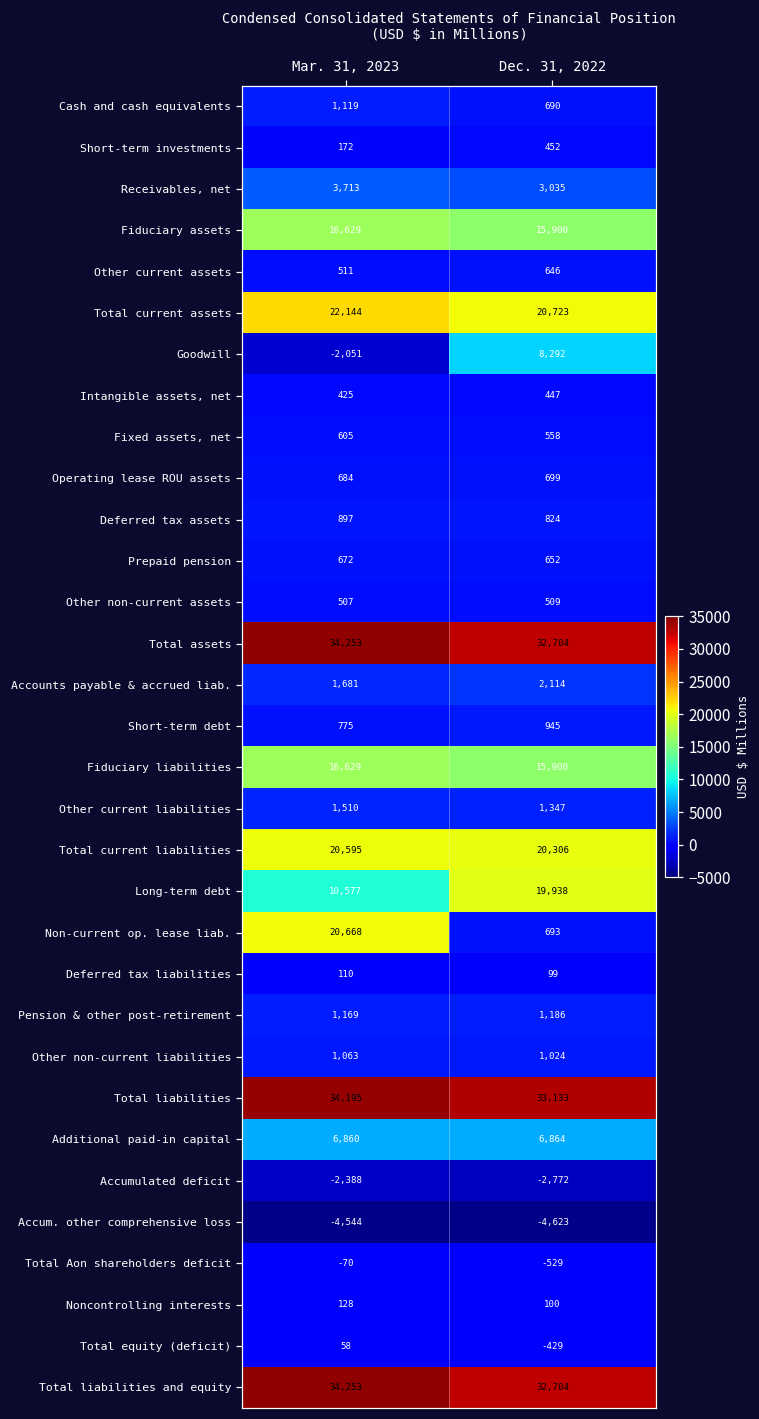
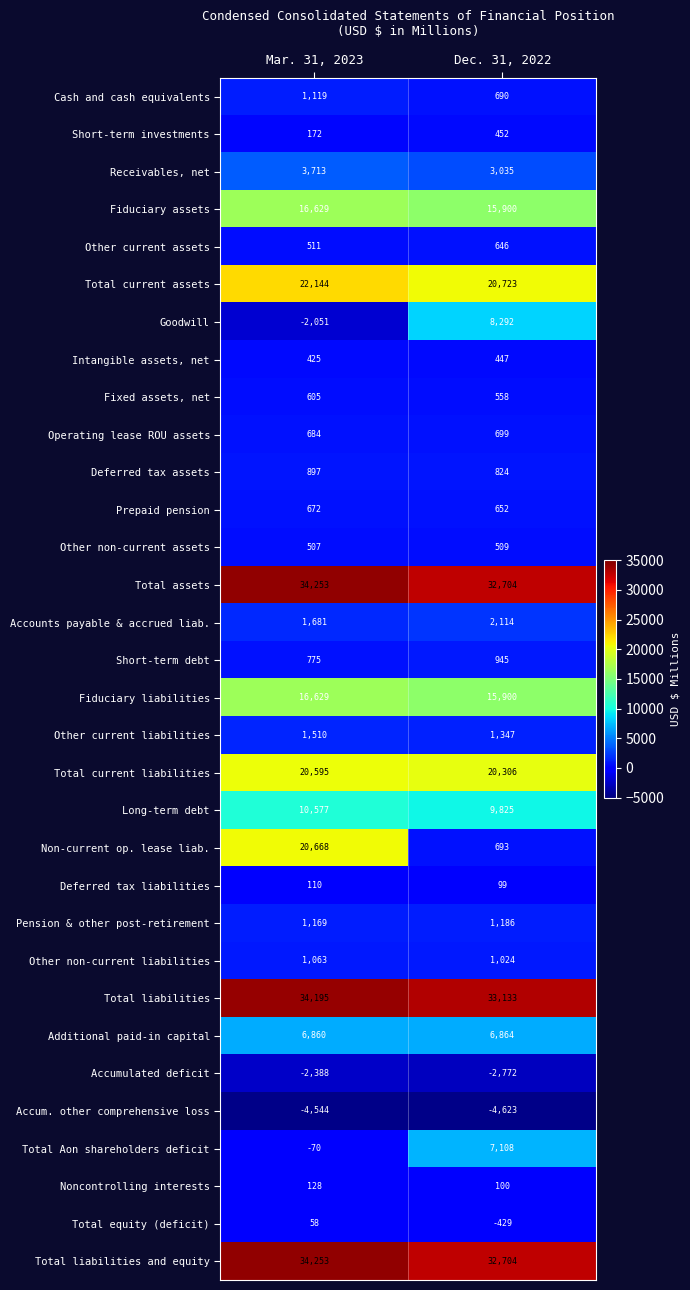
  {
    "Cash and cash equivalents": {
      "Mar. 31, 2023": "1,119",
      "Dec. 31, 2022": "690"
    },
    "Short-term investments": {
      "Mar. 31, 2023": "172",
      "Dec. 31, 2022": "452"
    },
    "Receivables, net": {
      "Mar. 31, 2023": "3,713",
      "Dec. 31, 2022": "3,035"
    },
    "Fiduciary assets": {
      "Mar. 31, 2023": "16,629",
      "Dec. 31, 2022": "15,900"
    },
    "Other current assets": {
      "Mar. 31, 2023": "511",
      "Dec. 31, 2022": "646"
    },
    "Total current assets": {
      "Mar. 31, 2023": "22,144",
      "Dec. 31, 2022": "20,723"
    },
    "Goodwill": {
      "Mar. 31, 2023": "-2,051",
      "Dec. 31, 2022": "8,292"
    },
    "Intangible assets, net": {
      "Mar. 31, 2023": "425",
      "Dec. 31, 2022": "447"
    },
    "Fixed assets, net": {
      "Mar. 31, 2023": "605",
      "Dec. 31, 2022": "558"
    },
    "Operating lease ROU assets": {
      "Mar. 31, 2023": "684",
      "Dec. 31, 2022": "699"
    },
    "Deferred tax assets": {
      "Mar. 31, 2023": "897",
      "Dec. 31, 2022": "824"
    },
    "Prepaid pension": {
      "Mar. 31, 2023": "672",
      "Dec. 31, 2022": "652"
    },
    "Other non-current assets": {
      "Mar. 31, 2023": "507",
      "Dec. 31, 2022": "509"
    },
    "Total assets": {
      "Mar. 31, 2023": "34,253",
      "Dec. 31, 2022": "32,704"
    },
    "Accounts payable & accrued liab.": {
      "Mar. 31, 2023": "1,681",
      "Dec. 31, 2022": "2,114"
    },
    "Short-term debt": {
      "Mar. 31, 2023": "775",
      "Dec. 31, 2022": "945"
    },
    "Fiduciary liabilities": {
      "Mar. 31, 2023": "16,629",
      "Dec. 31, 2022": "15,900"
    },
    "Other current liabilities": {
      "Mar. 31, 2023": "1,510",
      "Dec. 31, 2022": "1,347"
    },
    "Total current liabilities": {
      "Mar. 31, 2023": "20,595",
      "Dec. 31, 2022": "20,306"
    },
    "Long-term debt": {
      "Mar. 31, 2023": "10,577",
-     "Dec. 31, 2022": "19,938"
+     "Dec. 31, 2022": "9,825"
    },
    "Non-current op. lease liab.": {
      "Mar. 31, 2023": "20,668",
      "Dec. 31, 2022": "693"
    },
    "Deferred tax liabilities": {
      "Mar. 31, 2023": "110",
      "Dec. 31, 2022": "99"
    },
    "Pension & other post-retirement": {
      "Mar. 31, 2023": "1,169",
      "Dec. 31, 2022": "1,186"
    },
    "Other non-current liabilities": {
      "Mar. 31, 2023": "1,063",
      "Dec. 31, 2022": "1,024"
    },
    "Total liabilities": {
      "Mar. 31, 2023": "34,195",
      "Dec. 31, 2022": "33,133"
    },
    "Additional paid-in capital": {
      "Mar. 31, 2023": "6,860",
      "Dec. 31, 2022": "6,864"
    },
    "Accumulated deficit": {
      "Mar. 31, 2023": "-2,388",
      "Dec. 31, 2022": "-2,772"
    },
    "Accum. other comprehensive loss": {
      "Mar. 31, 2023": "-4,544",
      "Dec. 31, 2022": "-4,623"
    },
    "Total Aon shareholders deficit": {
      "Mar. 31, 2023": "-70",
-     "Dec. 31, 2022": "-529"
+     "Dec. 31, 2022": "7,108"
    },
    "Noncontrolling interests": {
      "Mar. 31, 2023": "128",
      "Dec. 31, 2022": "100"
    },
    "Total equity (deficit)": {
      "Mar. 31, 2023": "58",
      "Dec. 31, 2022": "-429"
    },
    "Total liabilities and equity": {
      "Mar. 31, 2023": "34,253",
      "Dec. 31, 2022": "32,704"
    }
  }
